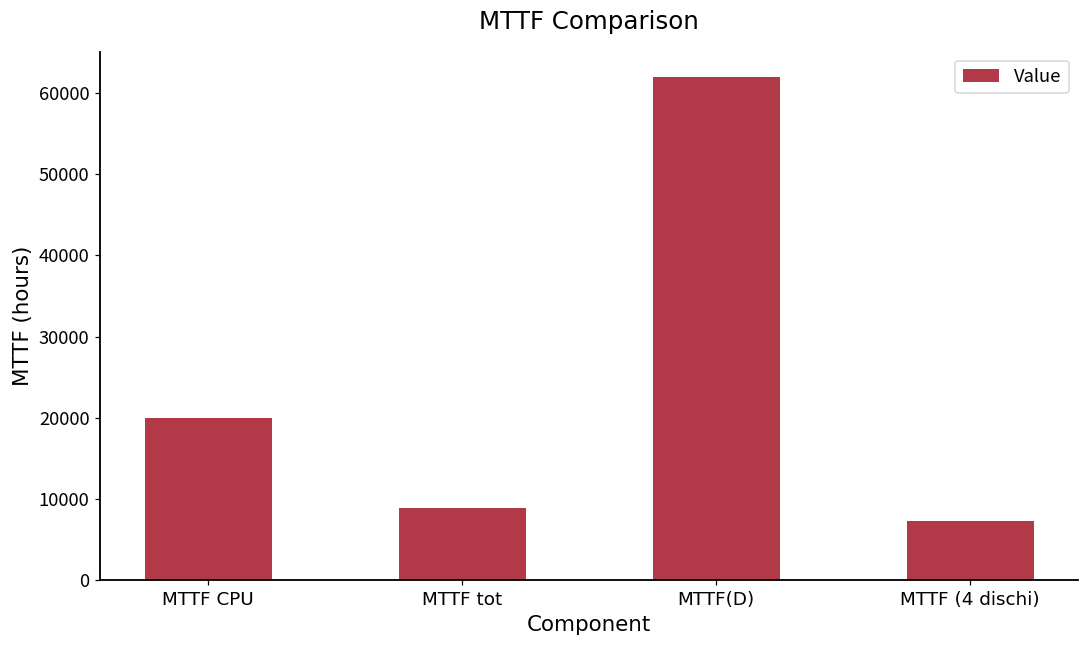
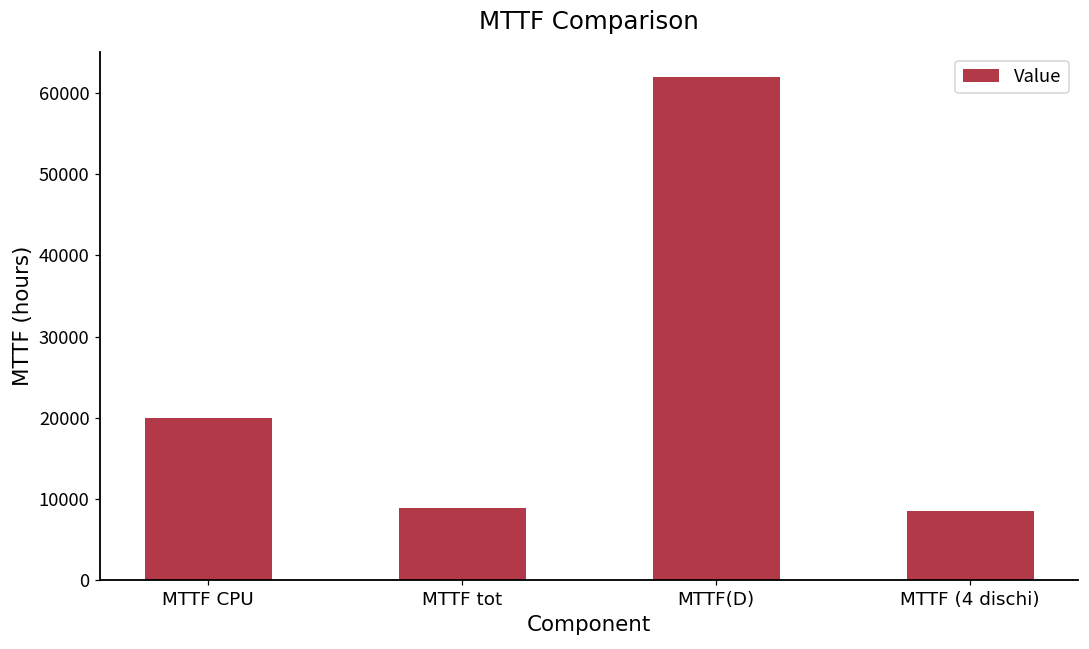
  {
    "MTTF CPU": 20000,
    "MTTF tot": 9000,
    "MTTF(D)": 62000,
-   "MTTF (4 dischi)": 7000
+   "MTTF (4 dischi)": 9000
  }
